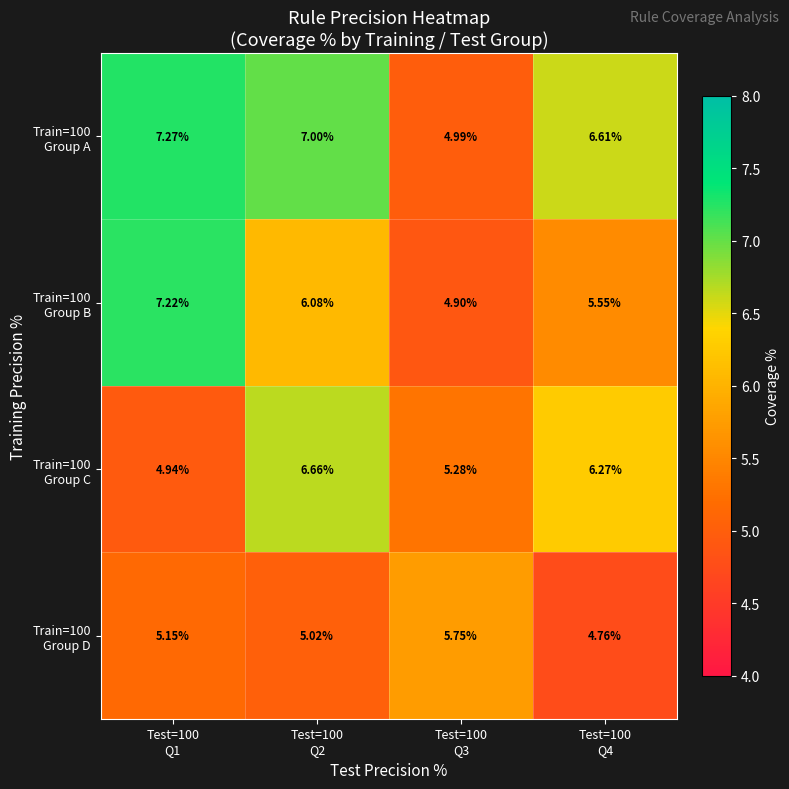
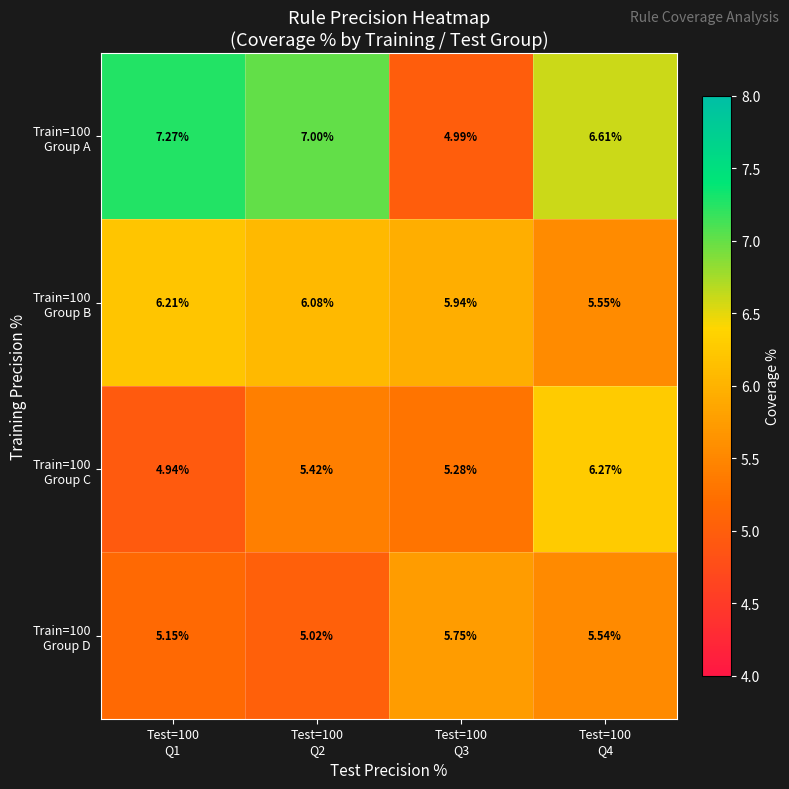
  {
    "Train=100 Group A": {
      "Test=100 Q1": "7.27%",
      "Test=100 Q2": "7.00%",
      "Test=100 Q3": "4.99%",
      "Test=100 Q4": "6.61%"
    },
    "Train=100 Group B": {
-     "Test=100 Q1": "7.22%",
+     "Test=100 Q1": "6.21%",
      "Test=100 Q2": "6.08%",
-     "Test=100 Q3": "4.90%",
+     "Test=100 Q3": "5.94%",
      "Test=100 Q4": "5.55%"
    },
    "Train=100 Group C": {
      "Test=100 Q1": "4.94%",
-     "Test=100 Q2": "6.66%",
+     "Test=100 Q2": "5.42%",
      "Test=100 Q3": "5.28%",
      "Test=100 Q4": "6.27%"
    },
    "Train=100 Group D": {
      "Test=100 Q1": "5.15%",
      "Test=100 Q2": "5.02%",
      "Test=100 Q3": "5.75%",
-     "Test=100 Q4": "4.76%"
+     "Test=100 Q4": "5.54%"
    }
  }
